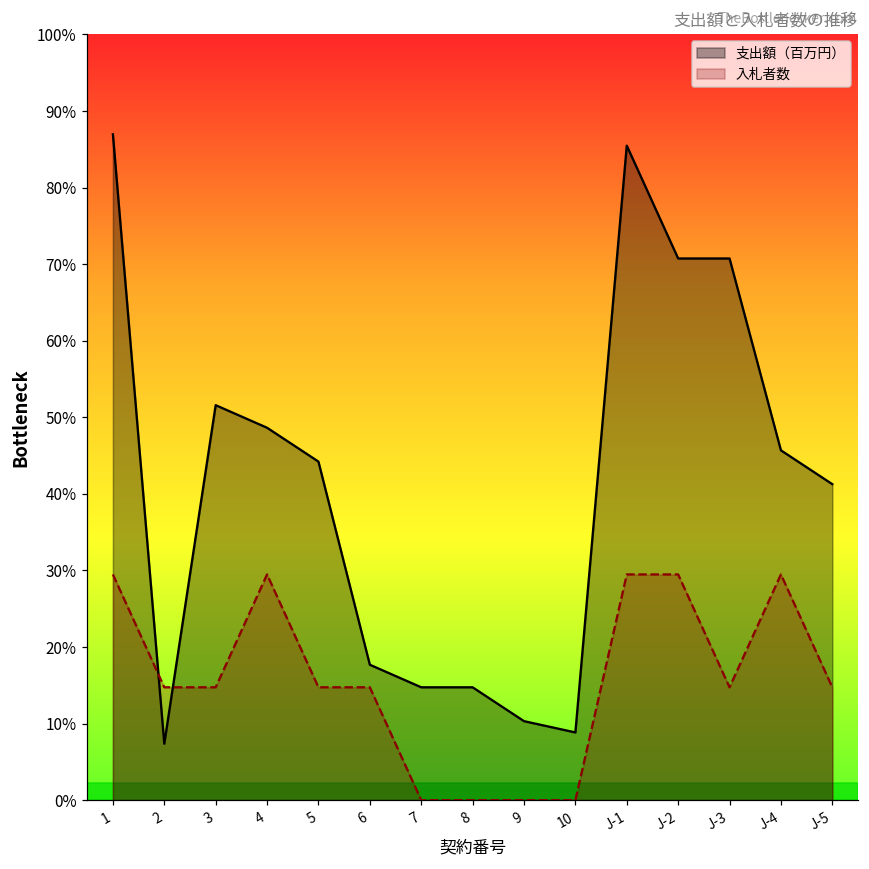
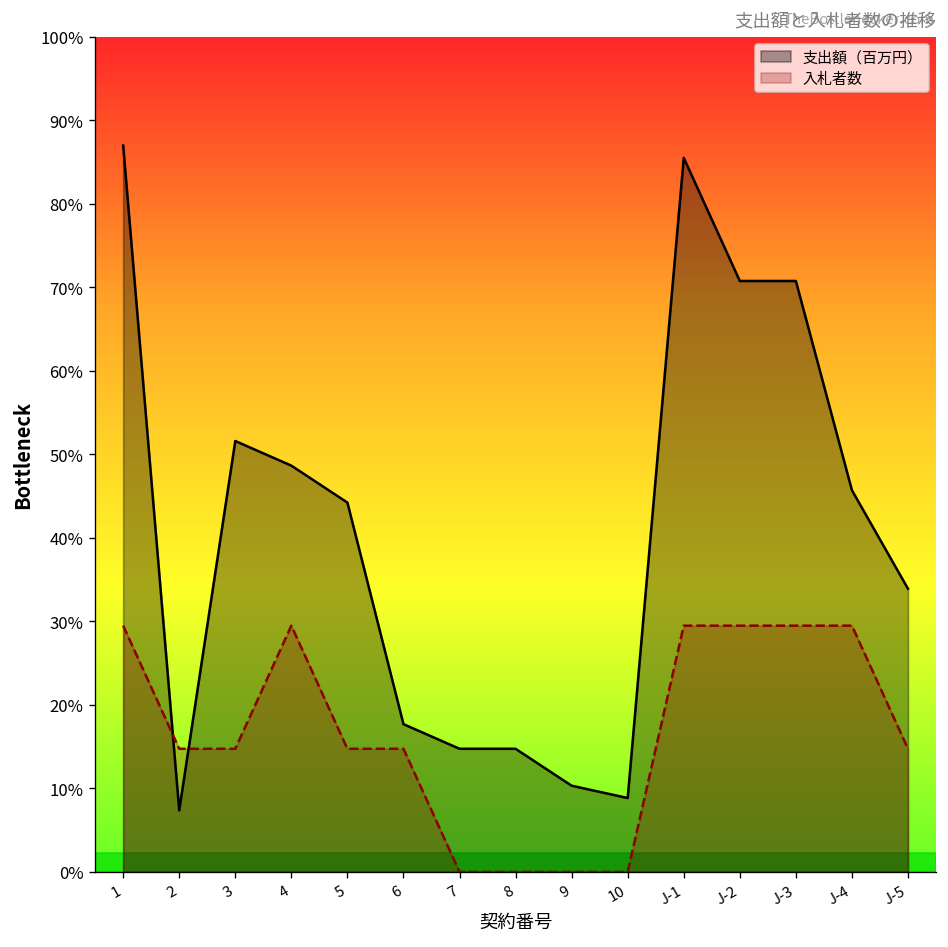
  {
    "支出額（百万円）": {
      "1": "87%",
      "2": "7%",
      "3": "52%",
      "4": "49%",
      "5": "44%",
      "6": "18%",
      "7": "15%",
      "8": "15%",
      "9": "10%",
      "10": "9%",
      "J-1": "85%",
      "J-2": "71%",
      "J-3": "71%",
      "J-4": "46%",
-     "J-5": "41%"
+     "J-5": "34%"
    },
    "入札者数": {
      "1": "29%",
      "2": "15%",
      "3": "15%",
      "4": "29%",
      "5": "15%",
      "6": "15%",
      "J-1": "29%",
      "J-2": "29%",
-     "J-3": "15%",
+     "J-3": "29%",
      "J-4": "29%",
      "J-5": "15%"
    }
  }
